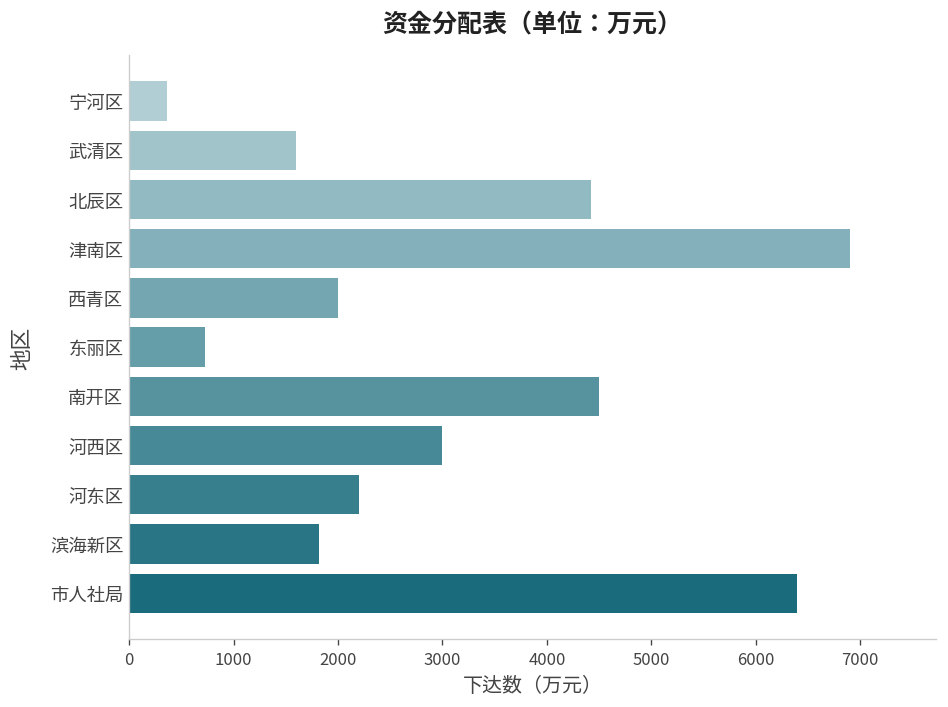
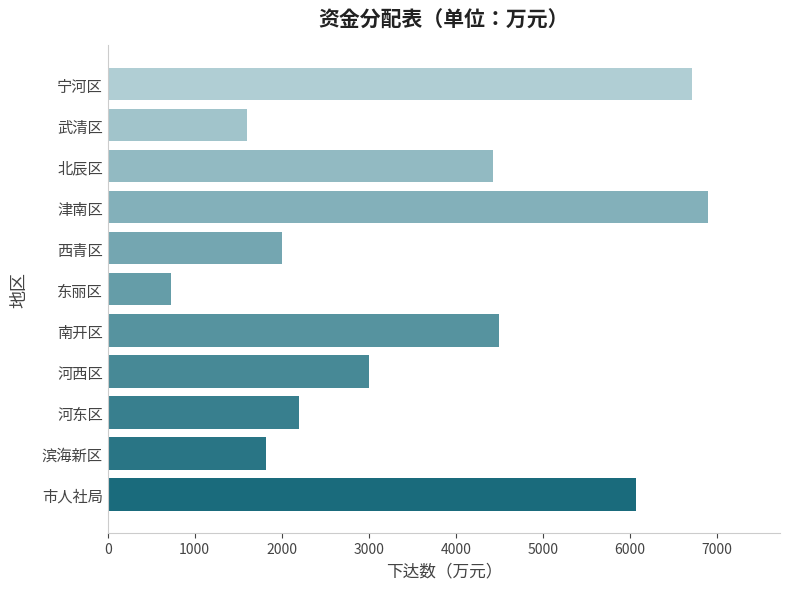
  {
-   "宁河区": 400,
+   "宁河区": 6700,
    "武清区": 1600,
    "北辰区": 4400,
    "津南区": 6900,
    "西青区": 2000,
    "东丽区": 700,
    "南开区": 4500,
    "河西区": 3000,
    "河东区": 2200,
    "滨海新区": 1800,
-   "市人社局": 6400
+   "市人社局": 6100
  }
